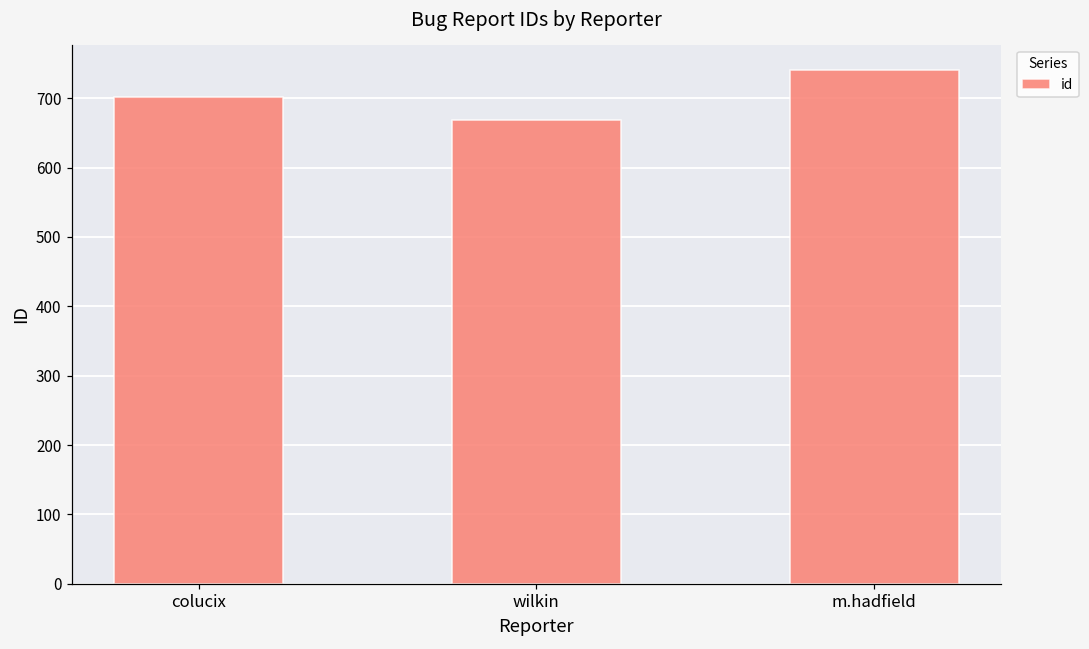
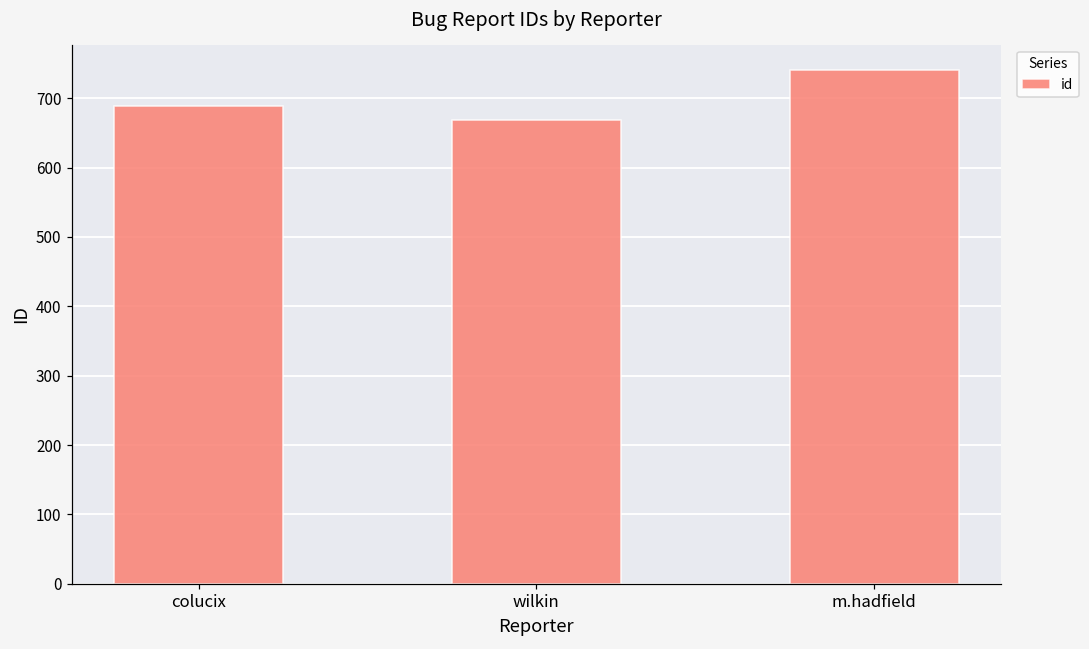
  {
-   "colucix": 700,
+   "colucix": 690,
    "wilkin": 670,
    "m.hadfield": 740
  }
